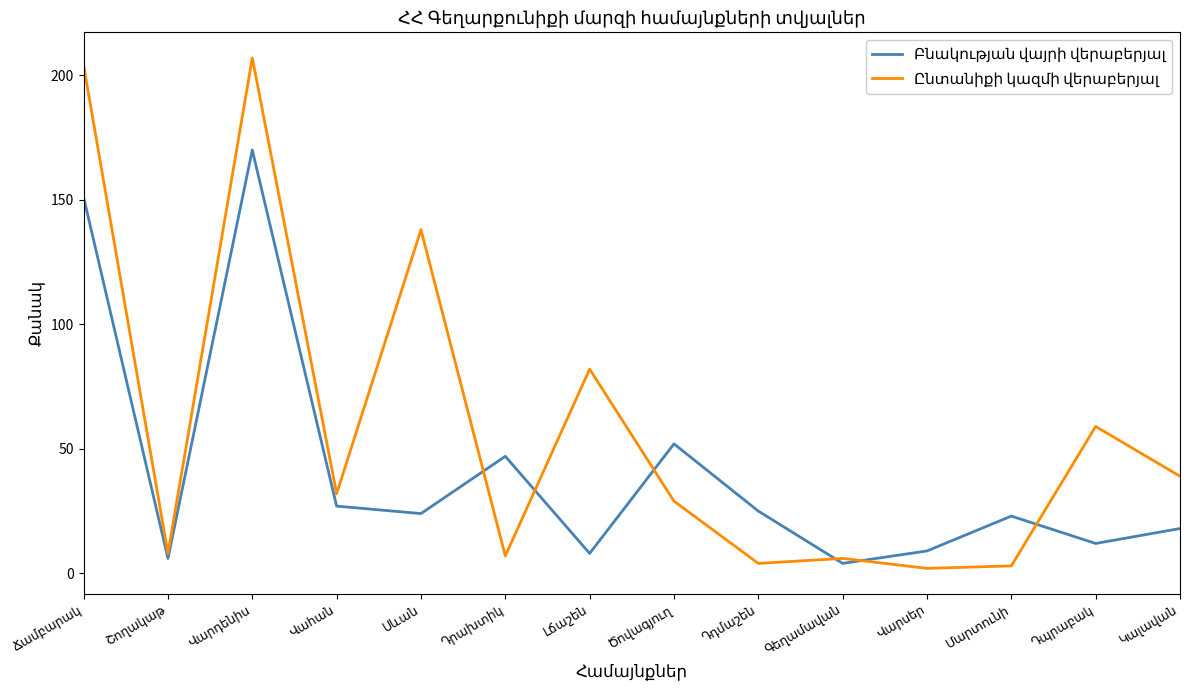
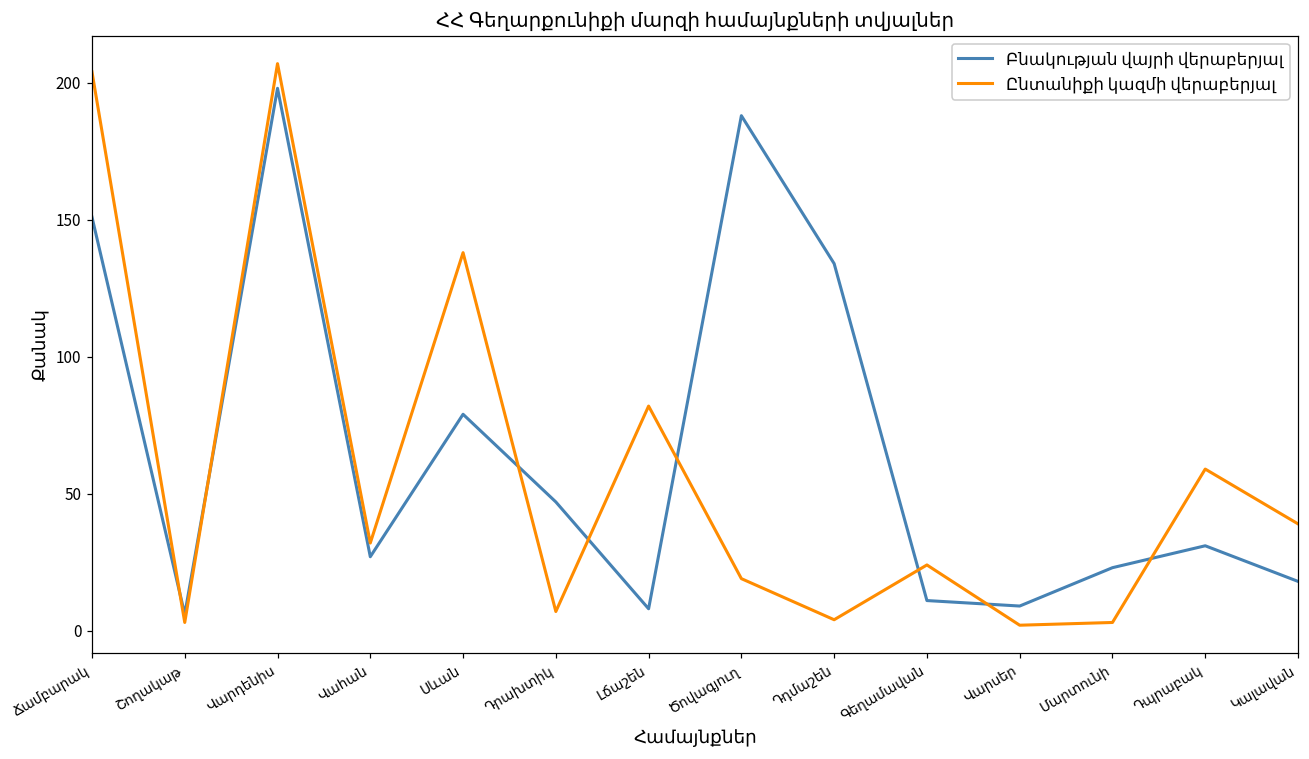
  {
    "Բնակության վայրի վերաբերյալ": {
      "Ճամբարակ": 151,
      "Շողակաթ": 6,
-     "Վարդենիս": 170,
+     "Վարդենիս": 198,
      "Վահան": 27,
-     "Սևան": 24,
+     "Սևան": 79,
      "Դրախտիկ": 47,
      "Լճաշեն": 8,
-     "Ծովագյուղ": 52,
-     "Դդմաշեն": 25,
-     "Գեղամավան": 4,
+     "Ծովագյուղ": 188,
+     "Դդմաշեն": 134,
+     "Գեղամավան": 11,
      "Վարսեր": 9,
      "Մարտունի": 23,
-     "Դպրաբակ": 12,
+     "Դպրաբակ": 31,
      "Կալավան": 18
    },
    "Ընտանիքի կազմի վերաբերյալ": {
      "Ճամբարակ": 204,
-     "Շողակաթ": 8,
+     "Շողակաթ": 3,
      "Վարդենիս": 207,
      "Վահան": 32,
      "Սևան": 138,
      "Դրախտիկ": 7,
      "Լճաշեն": 82,
-     "Ծովագյուղ": 29,
+     "Ծովագյուղ": 19,
      "Դդմաշեն": 4,
-     "Գեղամավան": 6,
+     "Գեղամավան": 24,
      "Վարսեր": 2,
      "Մարտունի": 3,
      "Դպրաբակ": 59,
      "Կալավան": 39
    }
  }
